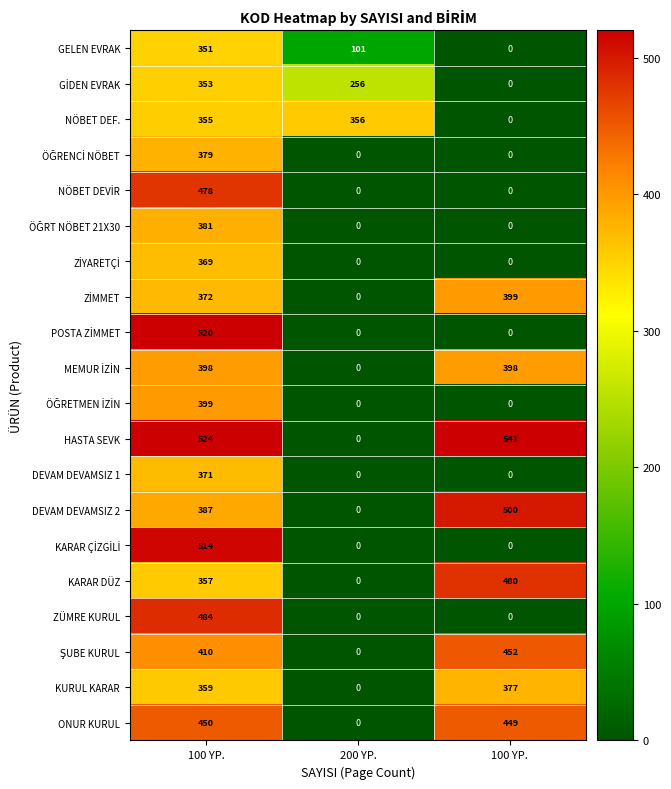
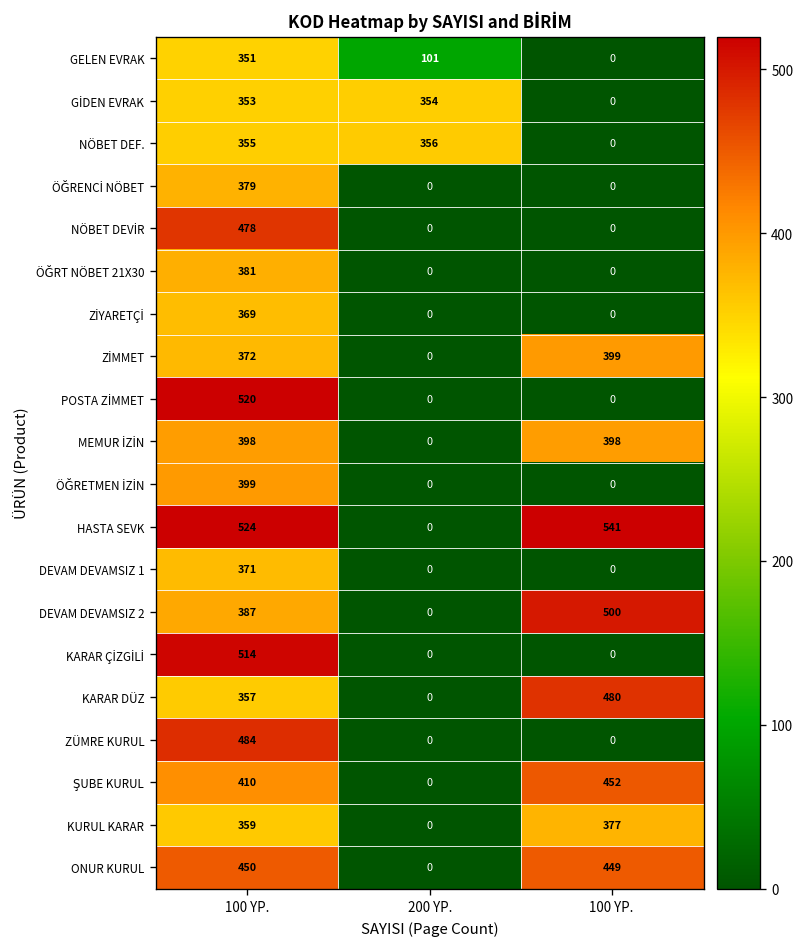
  {
    "GELEN EVRAK": {
      "200 YP.": 101
    },
    "GİDEN EVRAK": {
-     "200 YP.": 256
+     "200 YP.": 354
    },
    "NÖBET DEF.": {
      "200 YP.": 356
    },
    "ÖĞRENCİ NÖBET": {
      "200 YP.": 0
    },
    "NÖBET DEVİR": {
      "200 YP.": 0
    },
    "ÖĞRT NÖBET 21X30": {
      "200 YP.": 0
    },
    "ZİYARETÇİ": {
      "200 YP.": 0
    },
    "ZİMMET": {
      "200 YP.": 0
    },
    "POSTA ZİMMET": {
      "200 YP.": 0
    },
    "MEMUR İZİN": {
      "200 YP.": 0
    },
    "ÖĞRETMEN İZİN": {
      "200 YP.": 0
    },
    "HASTA SEVK": {
      "200 YP.": 0
    },
    "DEVAM DEVAMSIZ 1": {
      "200 YP.": 0
    },
    "DEVAM DEVAMSIZ 2": {
      "200 YP.": 0
    },
    "KARAR ÇİZGİLİ": {
      "200 YP.": 0
    },
    "KARAR DÜZ": {
      "200 YP.": 0
    },
    "ZÜMRE KURUL": {
      "200 YP.": 0
    },
    "ŞUBE KURUL": {
      "200 YP.": 0
    },
    "KURUL KARAR": {
      "200 YP.": 0
    },
    "ONUR KURUL": {
      "200 YP.": 0
    }
  }
